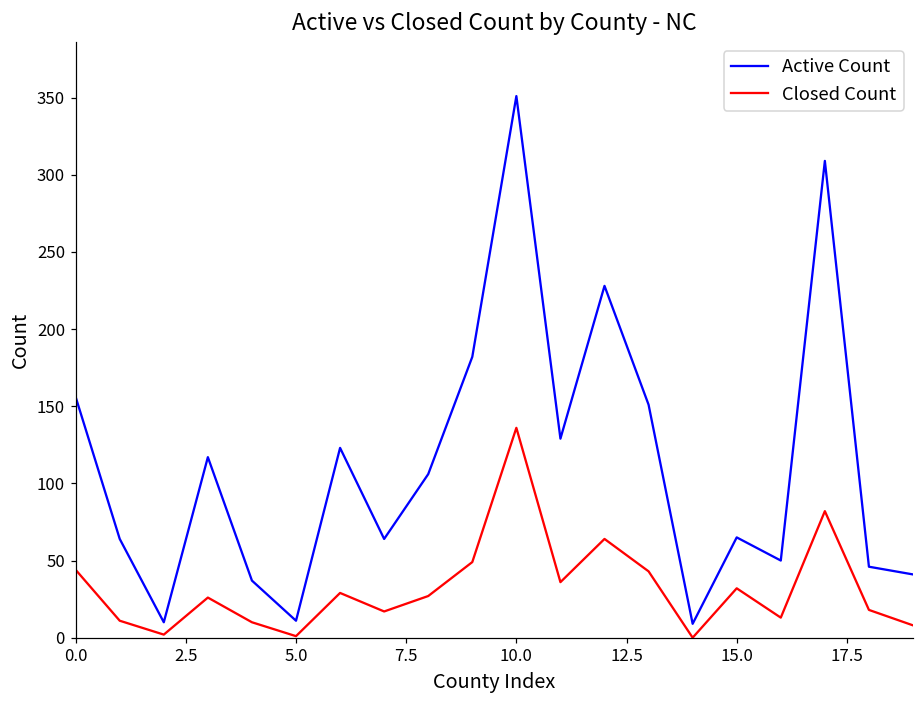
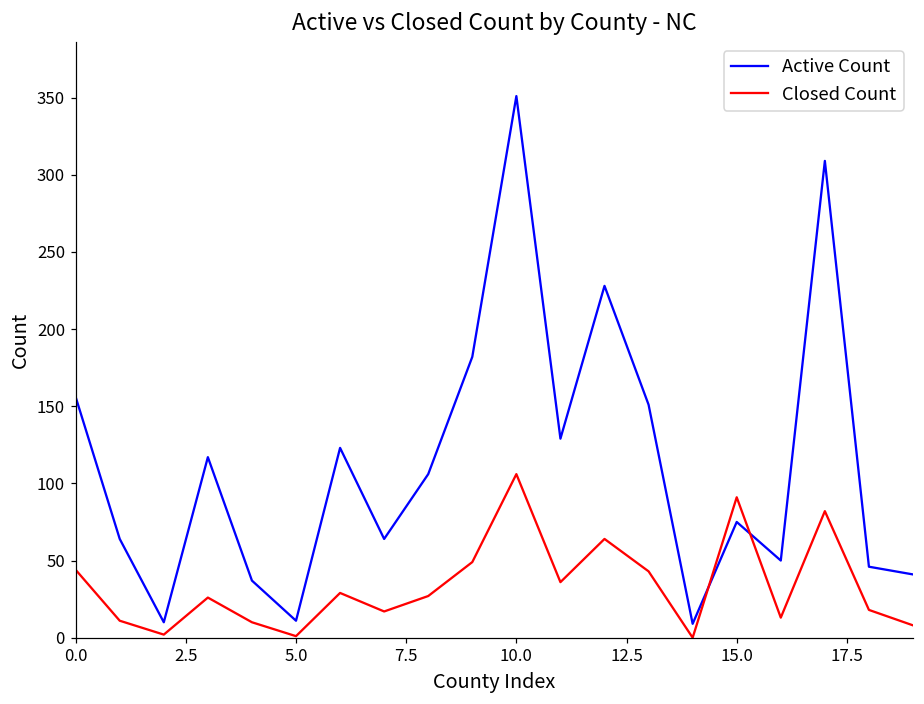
  {
    "Active Count": {
      "0.0": 156,
      "5.0": 11,
      "10.0": 351,
-     "15.0": 65
+     "15.0": 75
    },
    "Closed Count": {
      "0.0": 44,
      "5.0": 1,
-     "10.0": 136,
-     "15.0": 32
+     "10.0": 106,
+     "15.0": 91
    }
  }
